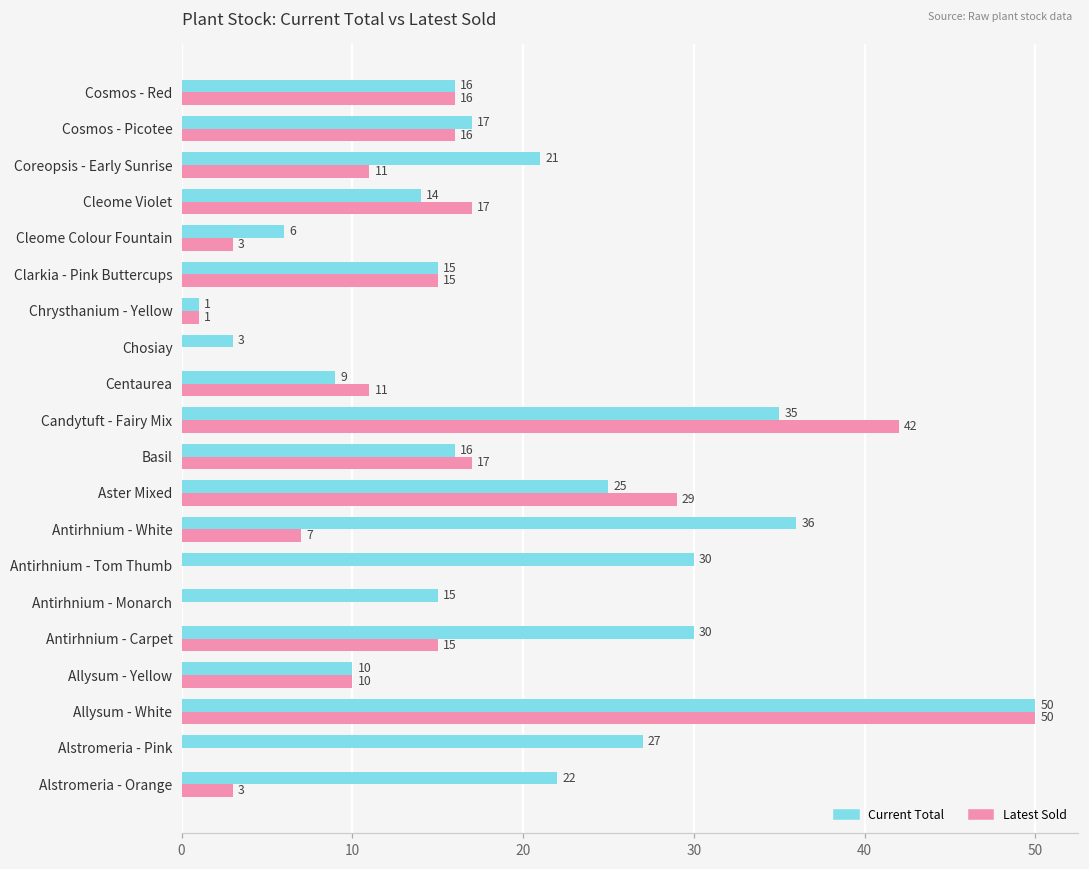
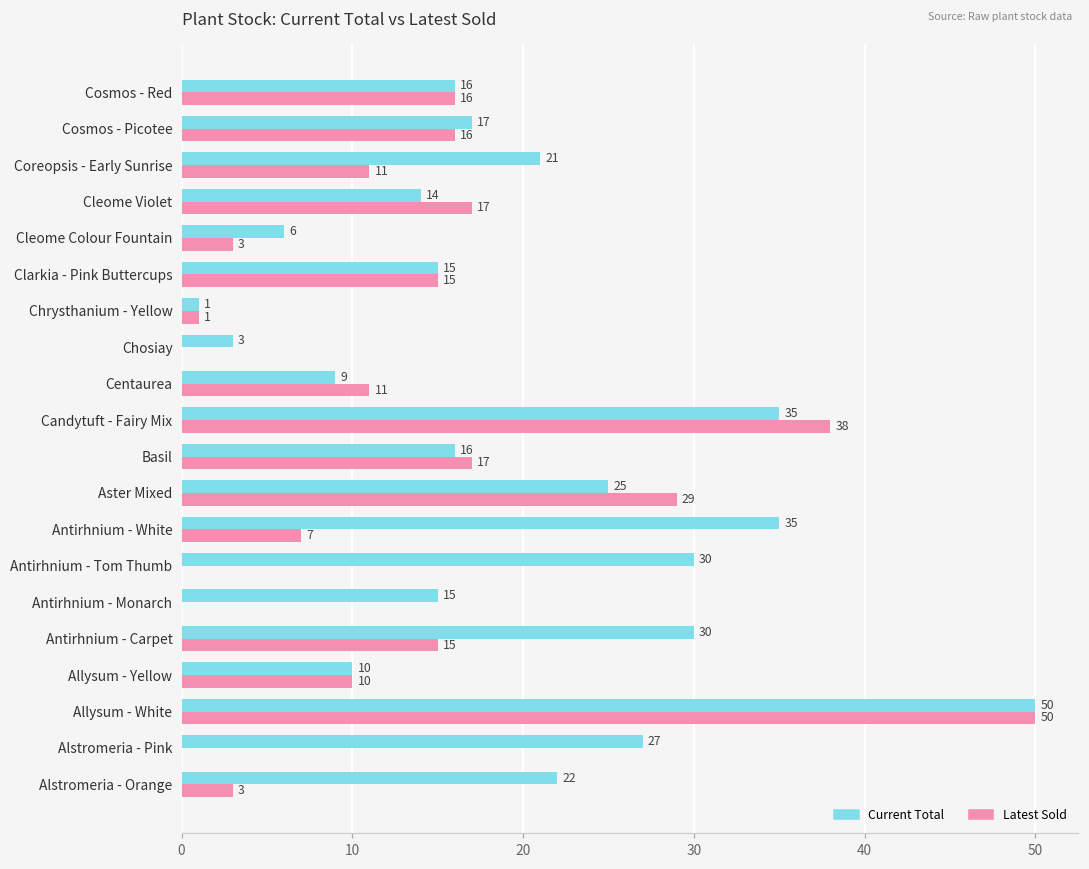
  {
    "Current Total": {
      "Cosmos - Red": 16,
      "Cosmos - Picotee": 17,
      "Coreopsis - Early Sunrise": 21,
      "Cleome Violet": 14,
      "Cleome Colour Fountain": 6,
      "Clarkia - Pink Buttercups": 15,
      "Chrysthanium - Yellow": 1,
      "Chosiay": 3,
      "Centaurea": 9,
      "Candytuft - Fairy Mix": 35,
      "Basil": 16,
      "Aster Mixed": 25,
-     "Antirhnium - White": 36,
+     "Antirhnium - White": 35,
      "Antirhnium - Tom Thumb": 30,
      "Antirhnium - Monarch": 15,
      "Antirhnium - Carpet": 30,
      "Allysum - Yellow": 10,
      "Allysum - White": 50,
      "Alstromeria - Pink": 27,
      "Alstromeria - Orange": 22
    },
    "Latest Sold": {
      "Cosmos - Red": 16,
      "Cosmos - Picotee": 16,
      "Coreopsis - Early Sunrise": 11,
      "Cleome Violet": 17,
      "Cleome Colour Fountain": 3,
      "Clarkia - Pink Buttercups": 15,
      "Chrysthanium - Yellow": 1,
      "Centaurea": 11,
-     "Candytuft - Fairy Mix": 42,
+     "Candytuft - Fairy Mix": 38,
      "Basil": 17,
      "Aster Mixed": 29,
      "Antirhnium - White": 7,
      "Antirhnium - Carpet": 15,
      "Allysum - Yellow": 10,
      "Allysum - White": 50,
      "Alstromeria - Orange": 3
    }
  }
